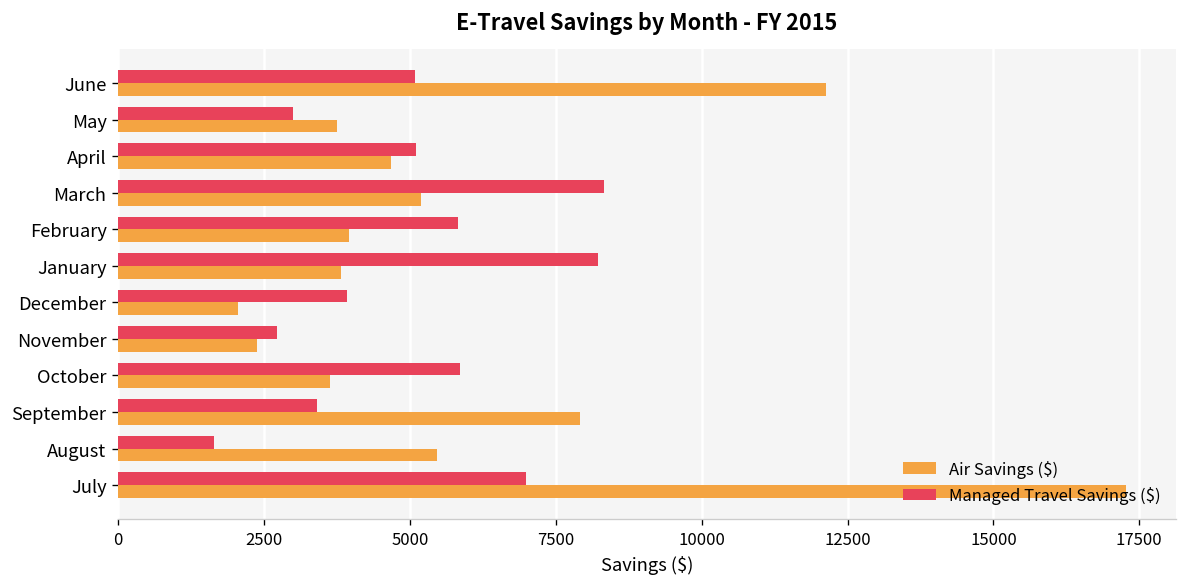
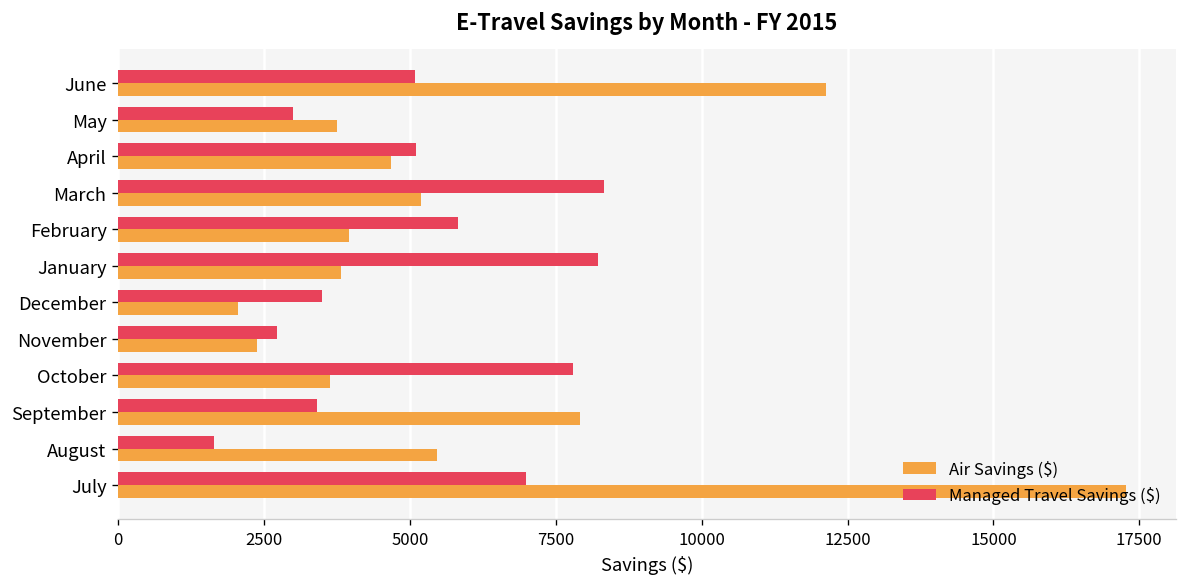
  {
    "Air Savings ($)": {
      "June": 12100,
      "May": 3800,
      "April": 4700,
      "March": 5200,
      "February": 4000,
      "January": 3800,
      "December": 2000,
      "November": 2400,
      "October": 3600,
      "September": 7900,
      "August": 5500,
      "July": 17300
    },
    "Managed Travel Savings ($)": {
      "June": 5100,
      "May": 3000,
      "April": 5100,
      "March": 8300,
      "February": 5800,
      "January": 8200,
-     "December": 3900,
+     "December": 3500,
      "November": 2700,
-     "October": 5900,
+     "October": 7800,
      "September": 3400,
      "August": 1600,
      "July": 7000
    }
  }
